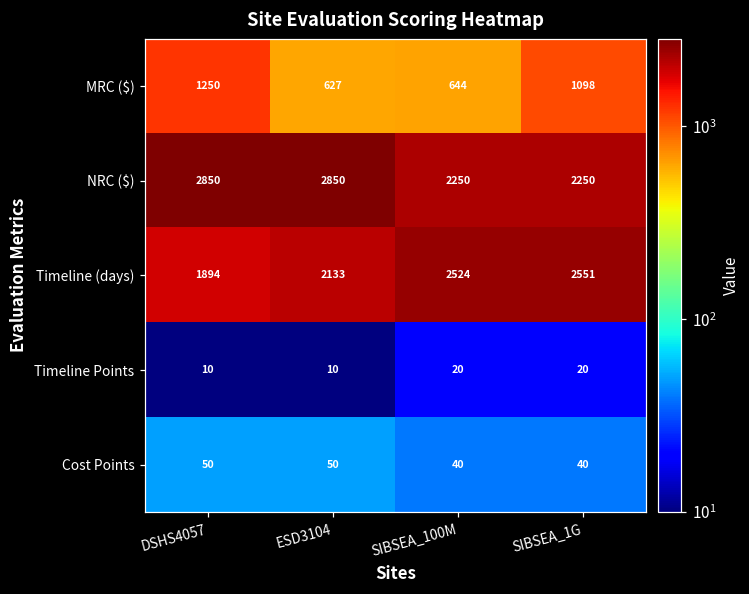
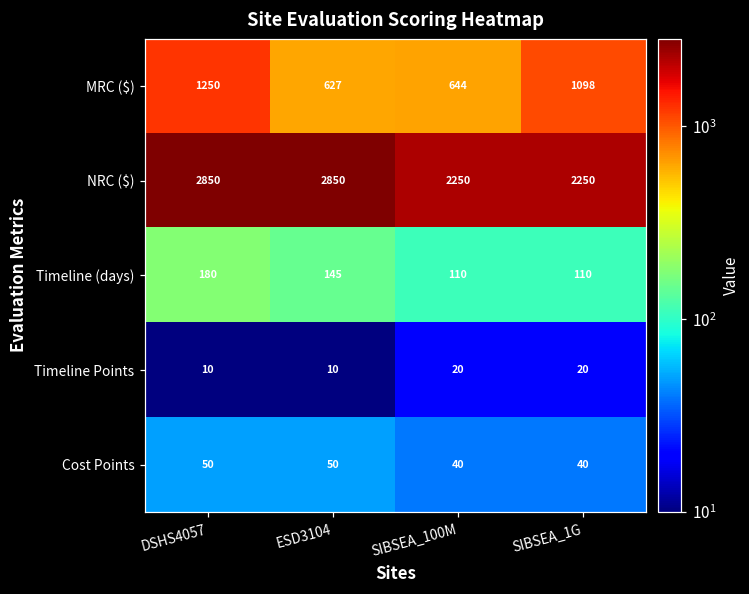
  {
    "MRC ($)": {
      "DSHS4057": 1250,
      "ESD3104": 627,
      "SIBSEA_100M": 644,
      "SIBSEA_1G": 1098
    },
    "NRC ($)": {
      "DSHS4057": 2850,
      "ESD3104": 2850,
      "SIBSEA_100M": 2250,
      "SIBSEA_1G": 2250
    },
    "Timeline (days)": {
-     "DSHS4057": 1894,
-     "ESD3104": 2133,
-     "SIBSEA_100M": 2524,
-     "SIBSEA_1G": 2551
+     "DSHS4057": 180,
+     "ESD3104": 145,
+     "SIBSEA_100M": 110,
+     "SIBSEA_1G": 110
    },
    "Timeline Points": {
      "DSHS4057": 10,
      "ESD3104": 10,
      "SIBSEA_100M": 20,
      "SIBSEA_1G": 20
    },
    "Cost Points": {
      "DSHS4057": 50,
      "ESD3104": 50,
      "SIBSEA_100M": 40,
      "SIBSEA_1G": 40
    }
  }
